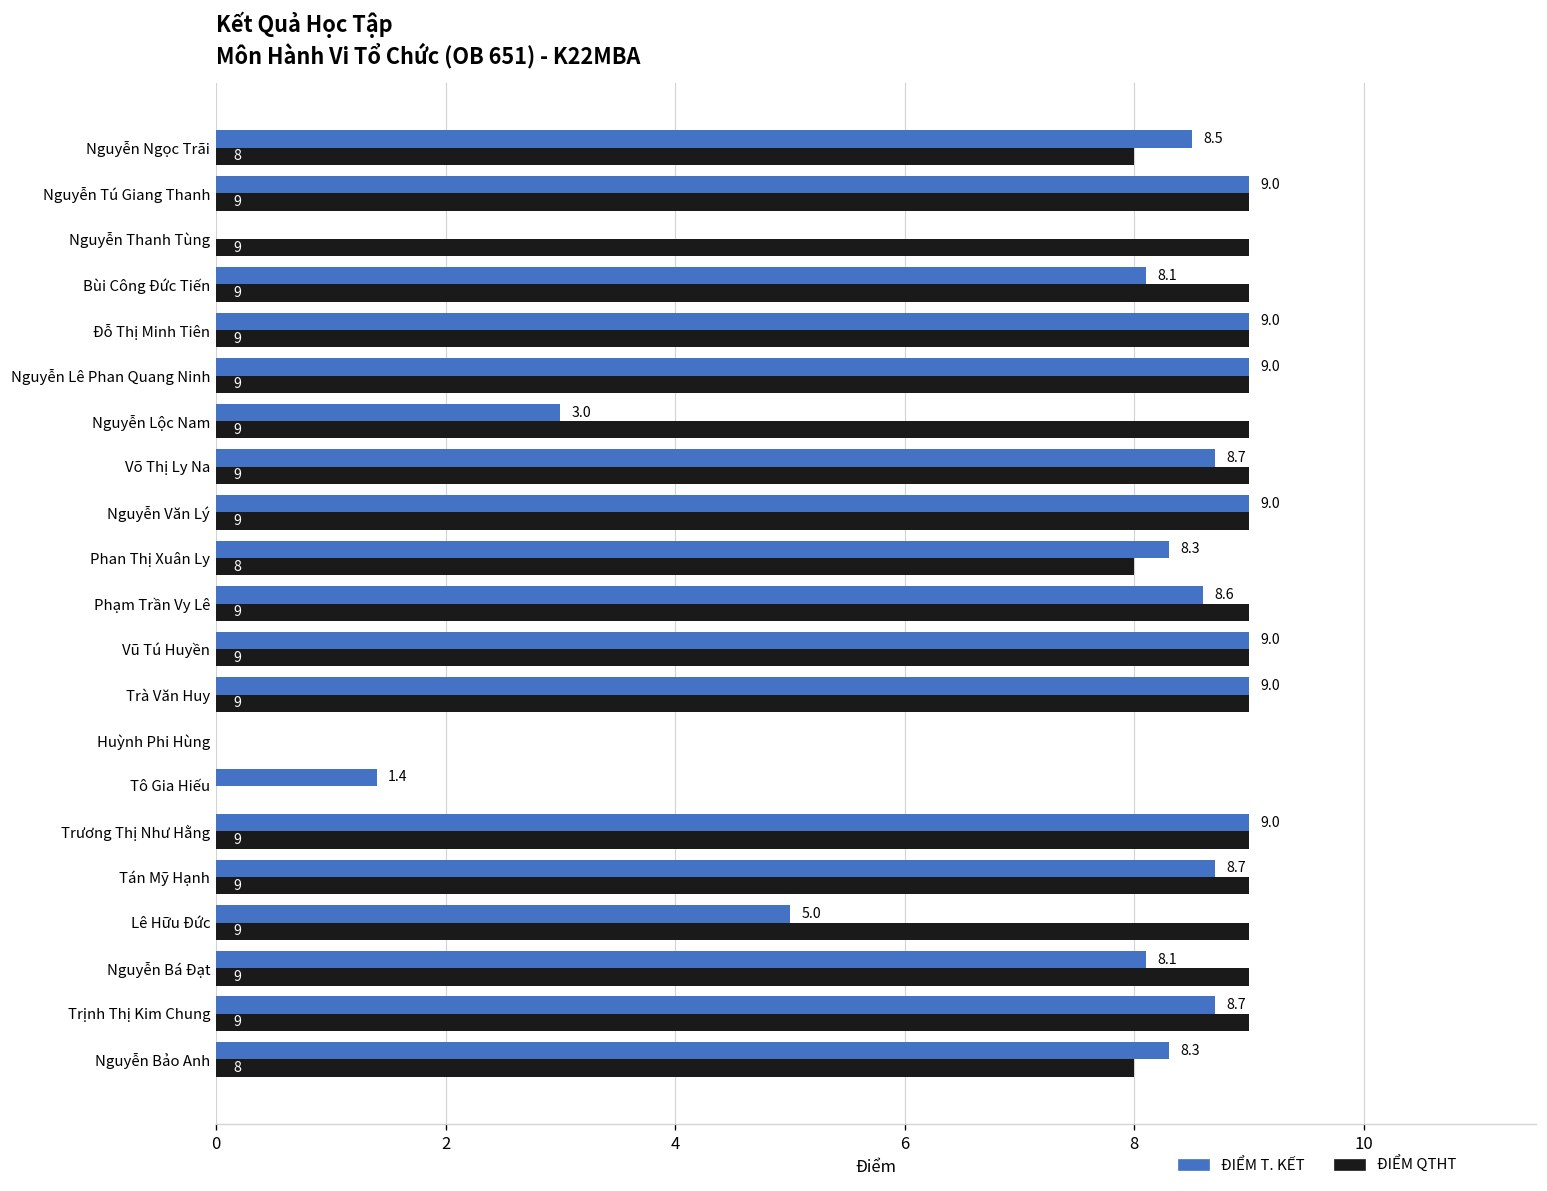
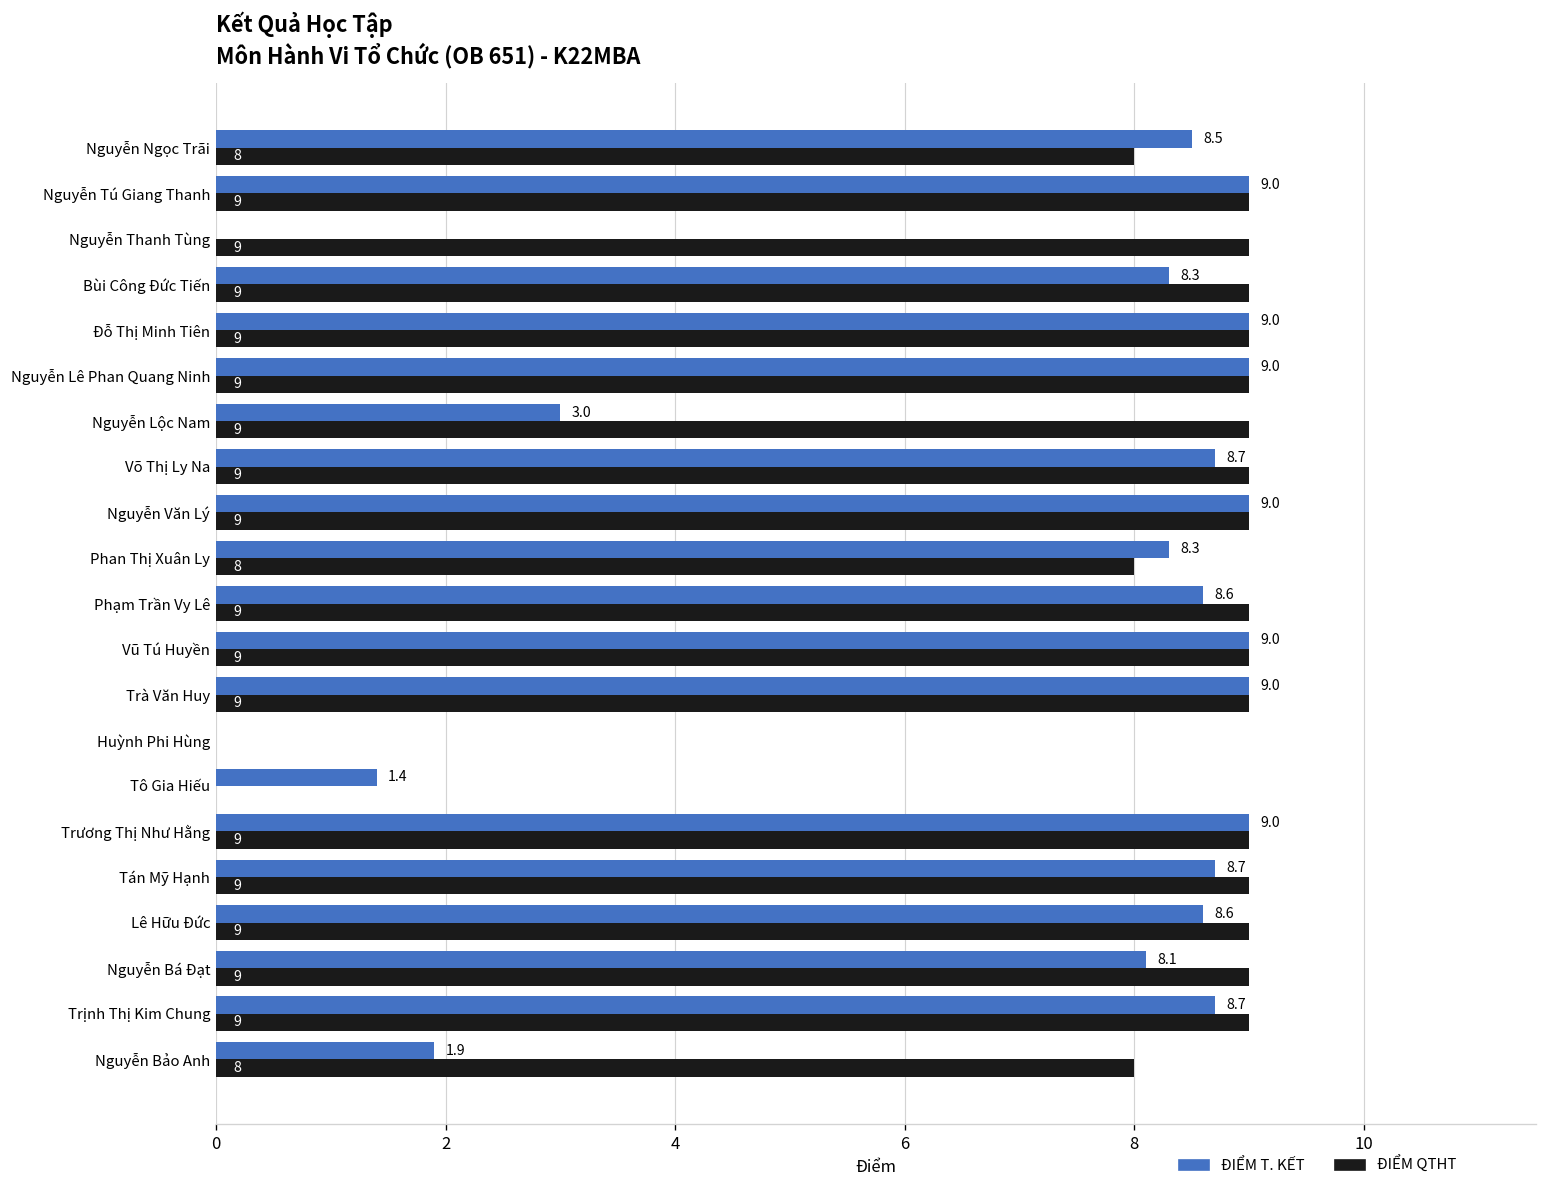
  {
    "ĐIỂM T. KẾT": {
      "Nguyễn Ngọc Trãi": 8.5,
      "Nguyễn Tú Giang Thanh": 9.0,
-     "Bùi Công Đức Tiến": 8.1,
+     "Bùi Công Đức Tiến": 8.3,
      "Đỗ Thị Minh Tiên": 9.0,
      "Nguyễn Lê Phan Quang Ninh": 9.0,
      "Nguyễn Lộc Nam": 3.0,
      "Võ Thị Ly Na": 8.7,
      "Nguyễn Văn Lý": 9.0,
      "Phan Thị Xuân Ly": 8.3,
      "Phạm Trần Vy Lê": 8.6,
      "Vũ Tú Huyền": 9.0,
      "Trà Văn Huy": 9.0,
      "Tô Gia Hiếu": 1.4,
      "Trương Thị Như Hằng": 9.0,
      "Tán Mỹ Hạnh": 8.7,
-     "Lê Hữu Đức": 5.0,
+     "Lê Hữu Đức": 8.6,
      "Nguyễn Bá Đạt": 8.1,
      "Trịnh Thị Kim Chung": 8.7,
-     "Nguyễn Bảo Anh": 8.3
+     "Nguyễn Bảo Anh": 1.9
    },
    "ĐIỂM QTHT": {
      "Nguyễn Ngọc Trãi": 8,
      "Nguyễn Tú Giang Thanh": 9,
      "Nguyễn Thanh Tùng": 9,
      "Bùi Công Đức Tiến": 9,
      "Đỗ Thị Minh Tiên": 9,
      "Nguyễn Lê Phan Quang Ninh": 9,
      "Nguyễn Lộc Nam": 9,
      "Võ Thị Ly Na": 9,
      "Nguyễn Văn Lý": 9,
      "Phan Thị Xuân Ly": 8,
      "Phạm Trần Vy Lê": 9,
      "Vũ Tú Huyền": 9,
      "Trà Văn Huy": 9,
      "Trương Thị Như Hằng": 9,
      "Tán Mỹ Hạnh": 9,
      "Lê Hữu Đức": 9,
      "Nguyễn Bá Đạt": 9,
      "Trịnh Thị Kim Chung": 9,
      "Nguyễn Bảo Anh": 8
    }
  }
